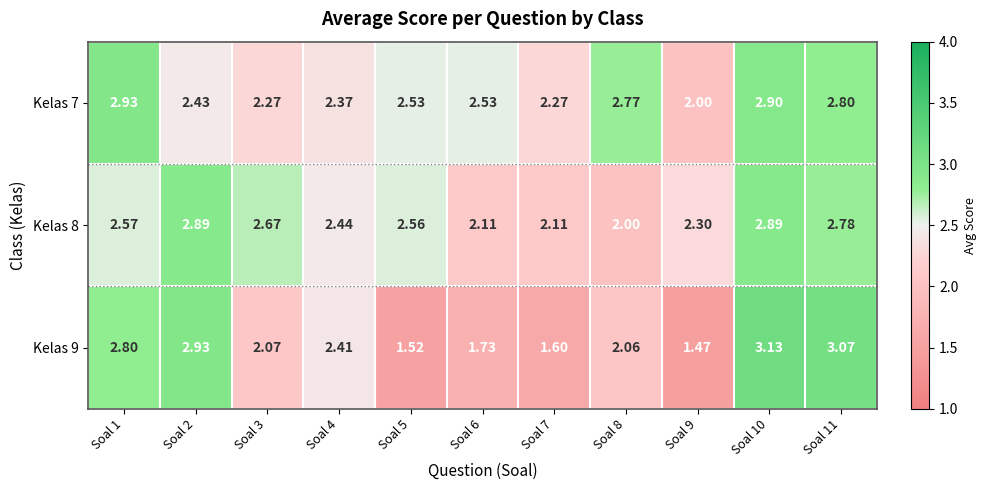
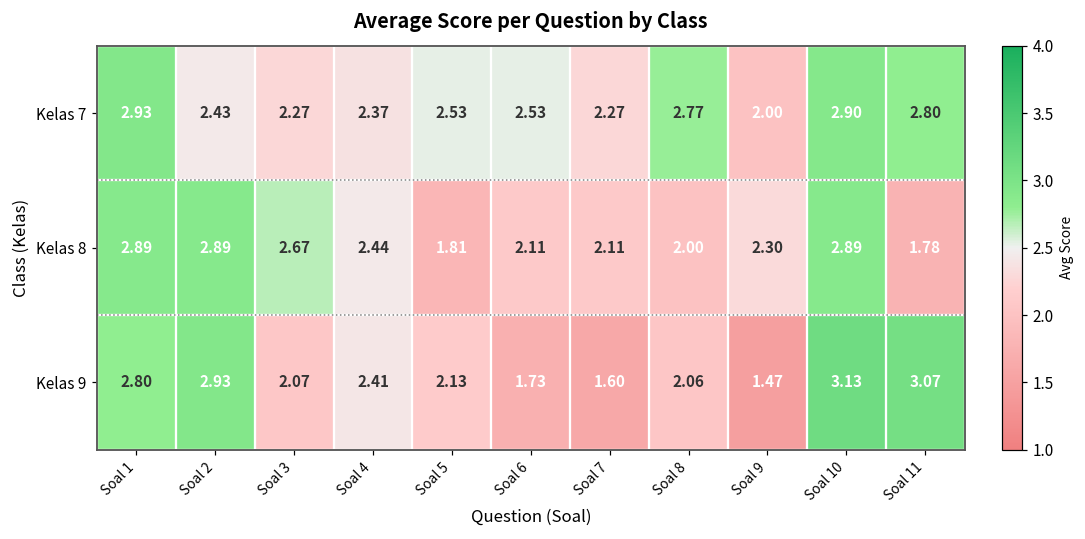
  {
    "Kelas 7": {
      "Soal 1": 2.93,
      "Soal 2": 2.43,
      "Soal 3": 2.27,
      "Soal 4": 2.37,
      "Soal 5": 2.53,
      "Soal 6": 2.53,
      "Soal 7": 2.27,
      "Soal 8": 2.77,
      "Soal 9": 2.00,
      "Soal 10": 2.90,
      "Soal 11": 2.80
    },
    "Kelas 8": {
-     "Soal 1": 2.57,
+     "Soal 1": 2.89,
      "Soal 2": 2.89,
      "Soal 3": 2.67,
      "Soal 4": 2.44,
-     "Soal 5": 2.56,
+     "Soal 5": 1.81,
      "Soal 6": 2.11,
      "Soal 7": 2.11,
      "Soal 8": 2.00,
      "Soal 9": 2.30,
      "Soal 10": 2.89,
-     "Soal 11": 2.78
+     "Soal 11": 1.78
    },
    "Kelas 9": {
      "Soal 1": 2.80,
      "Soal 2": 2.93,
      "Soal 3": 2.07,
      "Soal 4": 2.41,
-     "Soal 5": 1.52,
+     "Soal 5": 2.13,
      "Soal 6": 1.73,
      "Soal 7": 1.60,
      "Soal 8": 2.06,
      "Soal 9": 1.47,
      "Soal 10": 3.13,
      "Soal 11": 3.07
    }
  }
